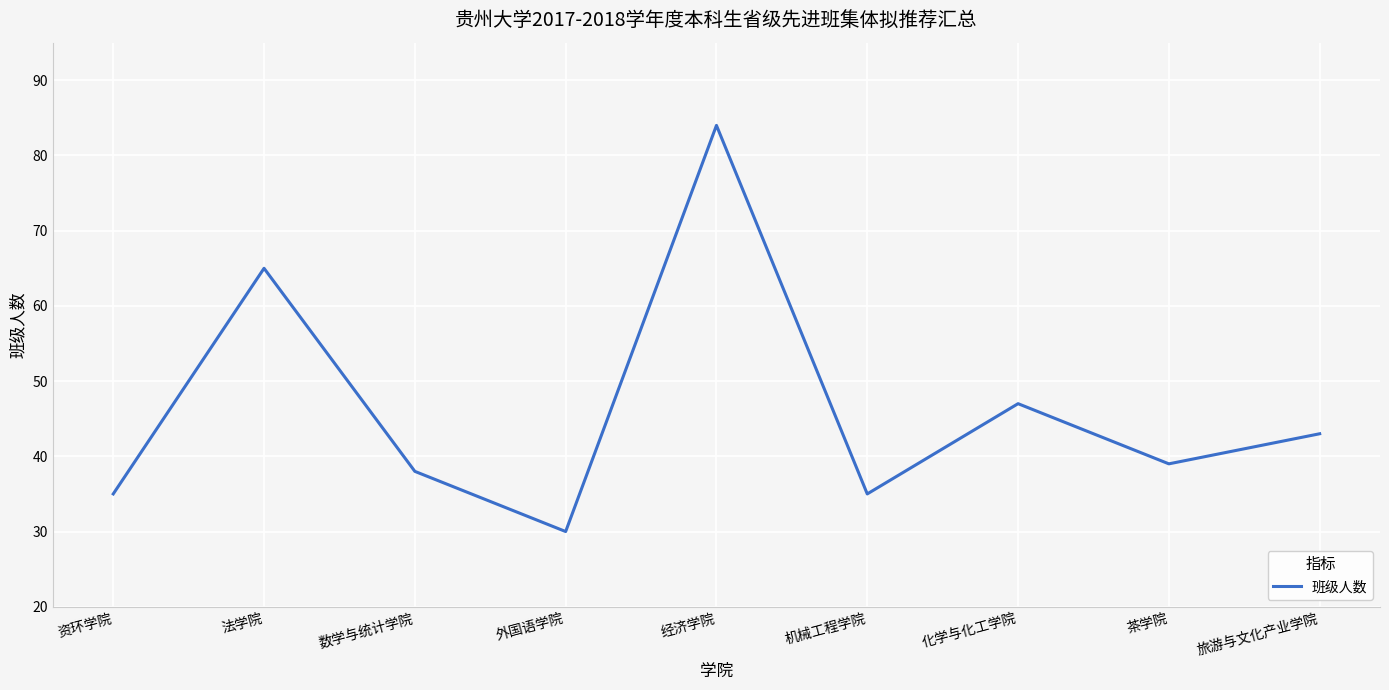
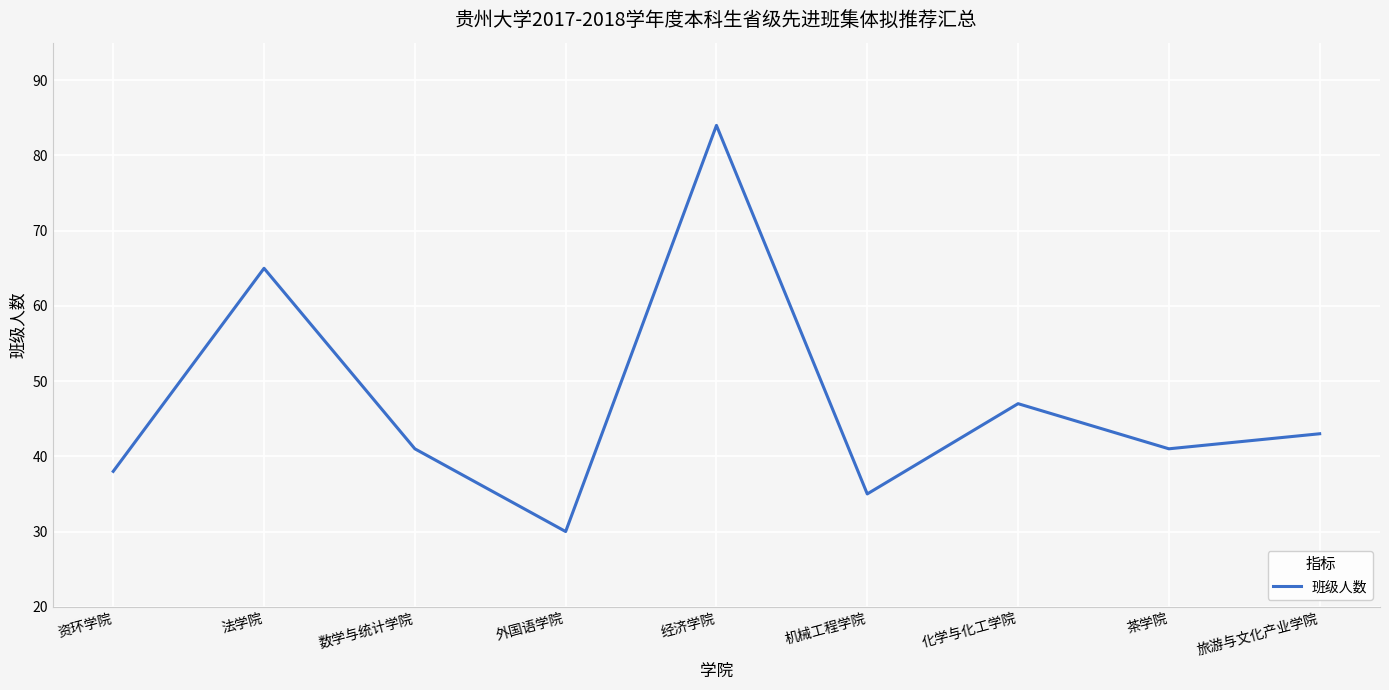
  {
-   "资环学院": 35,
+   "资环学院": 38,
    "法学院": 65,
-   "数学与统计学院": 38,
+   "数学与统计学院": 41,
    "外国语学院": 30,
    "经济学院": 84,
    "机械工程学院": 35,
    "化学与化工学院": 47,
-   "茶学院": 39,
+   "茶学院": 41,
    "旅游与文化产业学院": 43
  }
